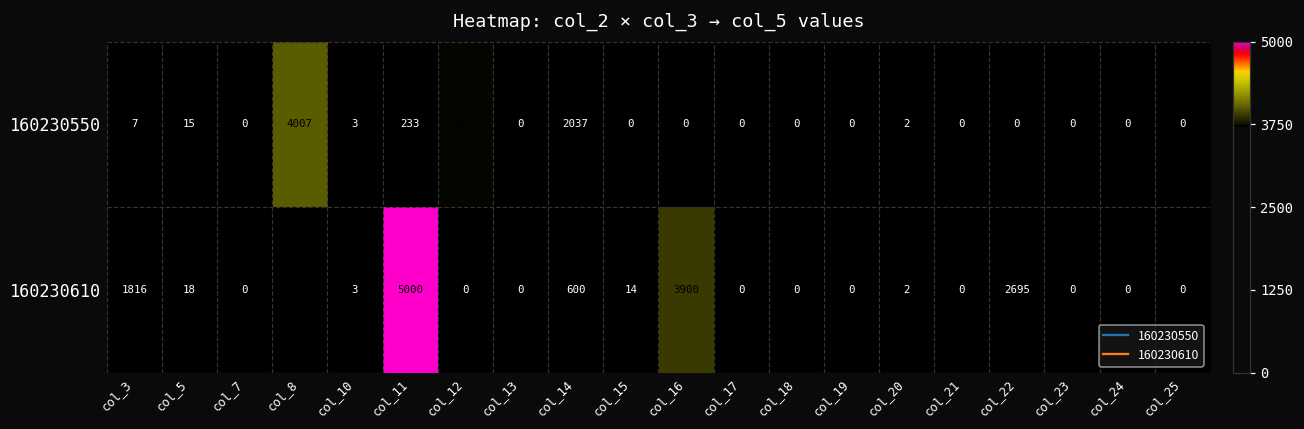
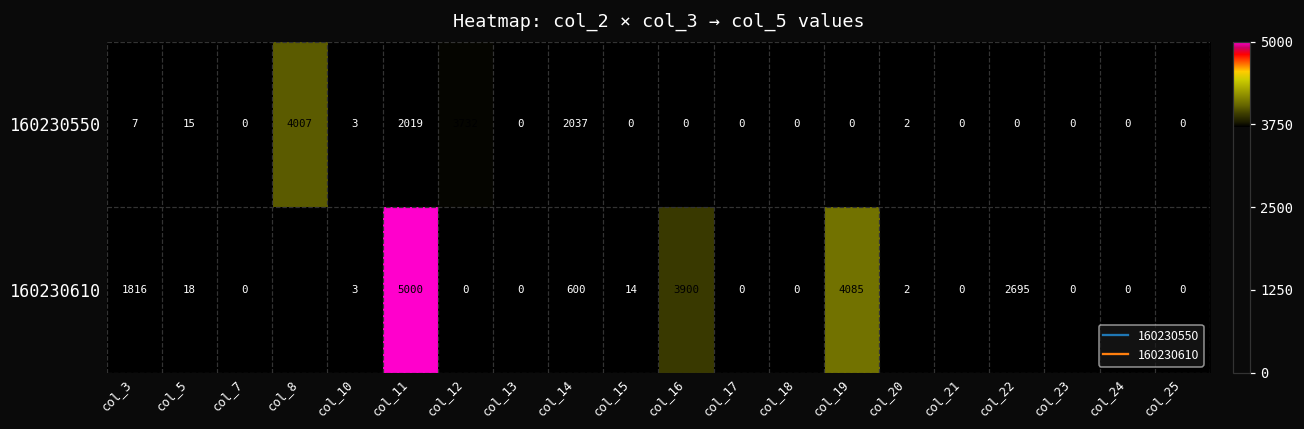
  {
    "160230550": {
      "col_3": 7,
      "col_5": 15,
      "col_7": 0,
      "col_8": 4007,
      "col_10": 3,
-     "col_11": 233,
+     "col_11": 2019,
      "col_13": 0,
      "col_14": 2037,
      "col_15": 0,
      "col_16": 0,
      "col_17": 0,
      "col_18": 0,
      "col_19": 0,
      "col_20": 2,
      "col_21": 0,
      "col_22": 0,
      "col_23": 0,
      "col_24": 0,
      "col_25": 0
    },
    "160230610": {
      "col_3": 1816,
      "col_5": 18,
      "col_7": 0,
      "col_10": 3,
      "col_11": 5000,
      "col_12": 0,
      "col_13": 0,
      "col_14": 600,
      "col_15": 14,
      "col_16": 3900,
      "col_17": 0,
      "col_18": 0,
-     "col_19": 0,
+     "col_19": 4085,
      "col_20": 2,
      "col_21": 0,
      "col_22": 2695,
      "col_23": 0,
      "col_24": 0,
      "col_25": 0
    }
  }
